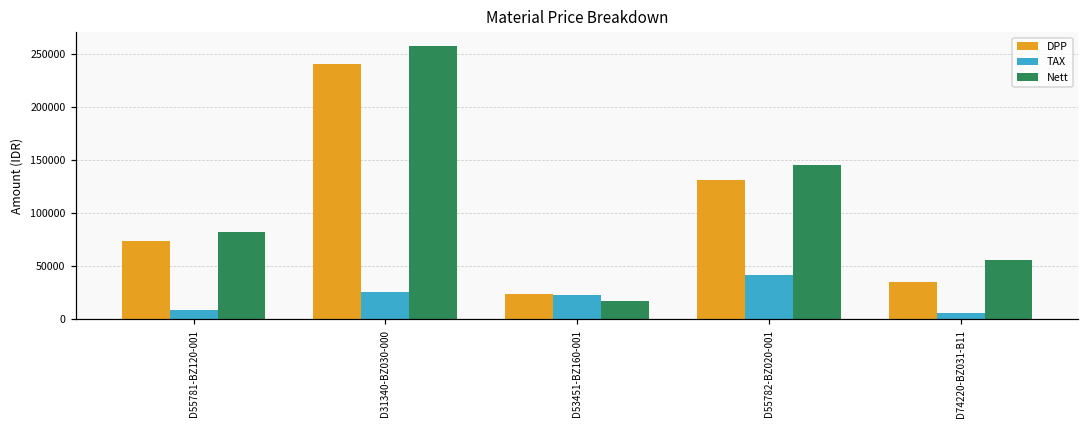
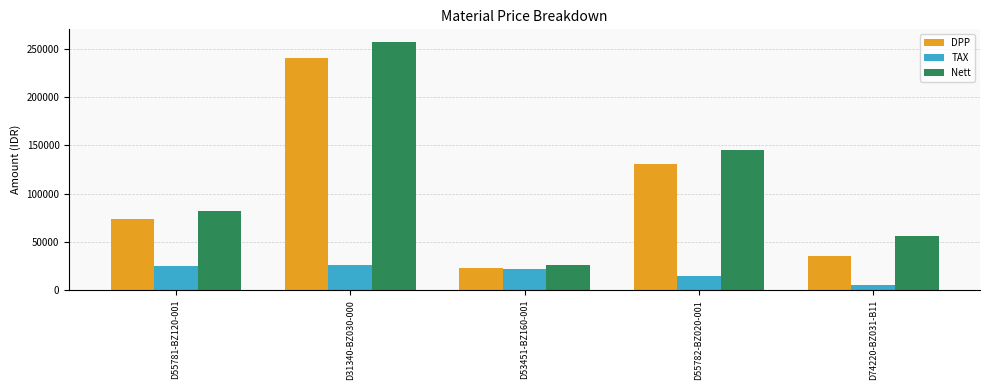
  {
    "DPP": {
      "D55781-BZ120-001": 70000,
      "D31340-BZ030-000": 240000,
      "D53451-BZ160-001": 20000,
      "D55782-BZ020-001": 130000,
      "D74220-BZ031-B11": 30000
    },
    "TAX": {
-     "D55781-BZ120-001": 10000,
+     "D55781-BZ120-001": 20000,
      "D31340-BZ030-000": 30000,
      "D53451-BZ160-001": 20000,
-     "D55782-BZ020-001": 40000,
+     "D55782-BZ020-001": 10000,
      "D74220-BZ031-B11": 10000
    },
    "Nett": {
      "D55781-BZ120-001": 80000,
      "D31340-BZ030-000": 260000,
-     "D53451-BZ160-001": 20000,
+     "D53451-BZ160-001": 30000,
      "D55782-BZ020-001": 150000,
      "D74220-BZ031-B11": 60000
    }
  }
